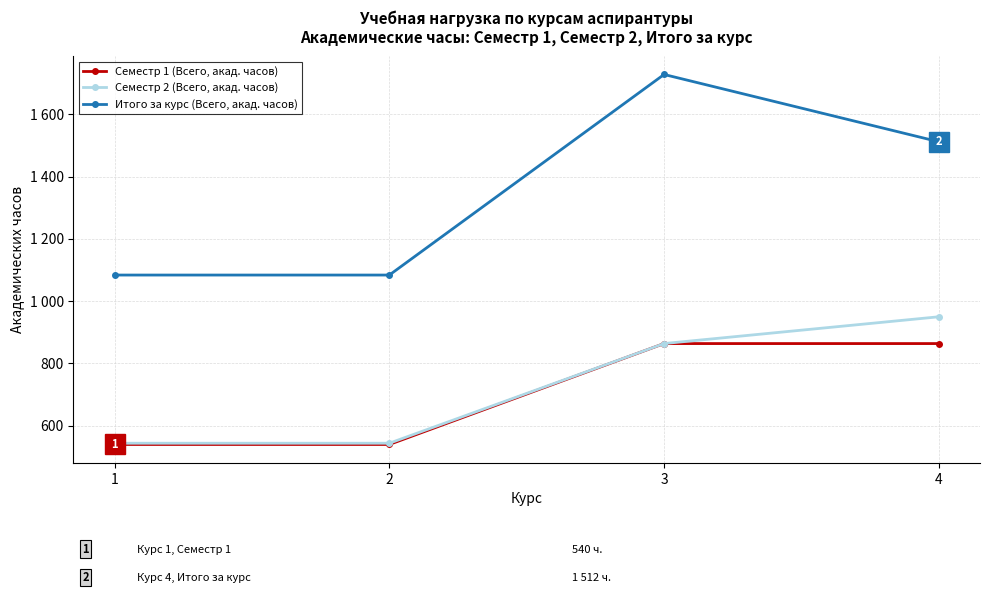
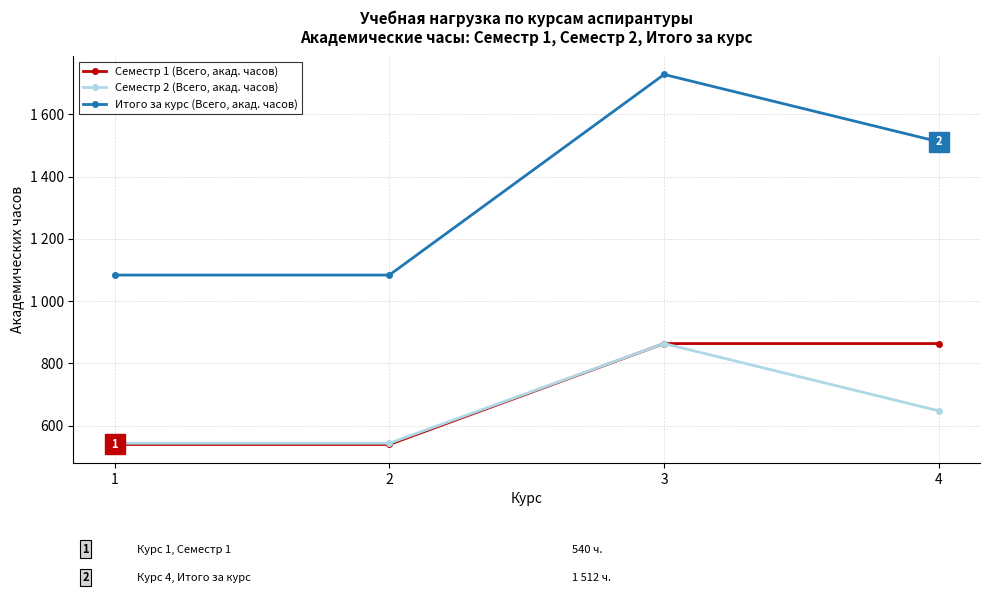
  {
    "Семестр 2 (Всего, акад. часов)": {
-     "4": 950
+     "4": 650
    }
  }
